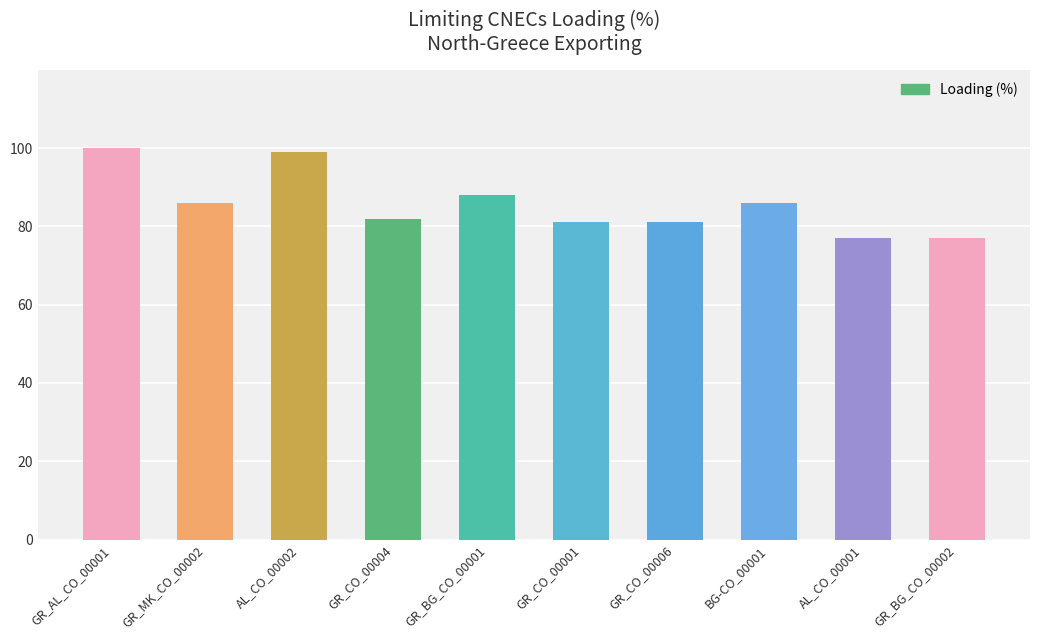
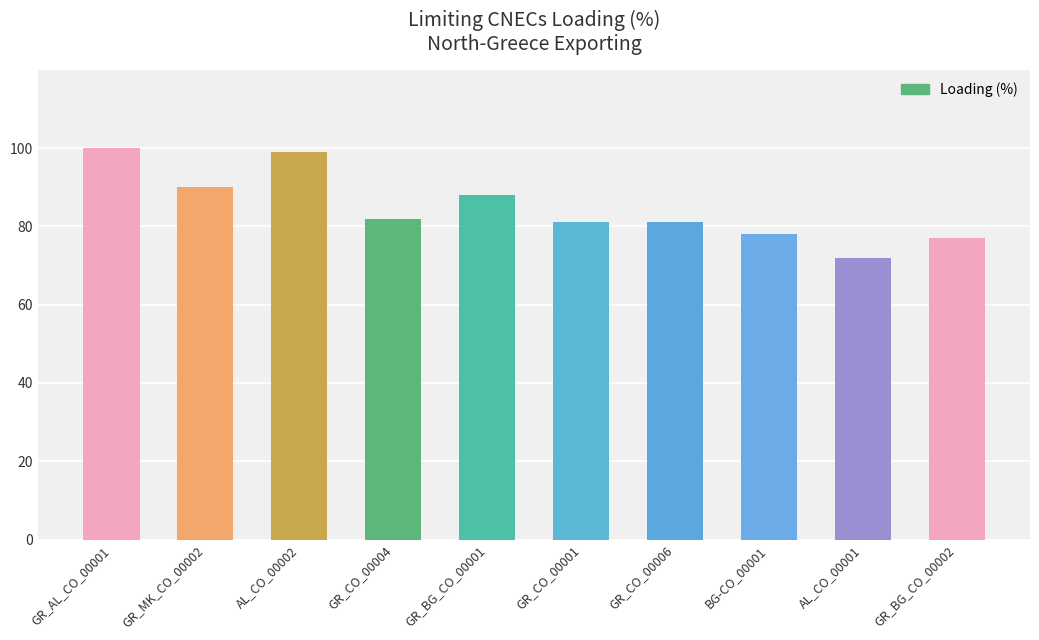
  {
    "GR_AL_CO_00001": 100,
-   "GR_MK_CO_00002": 86,
+   "GR_MK_CO_00002": 90,
    "AL_CO_00002": 99,
    "GR_CO_00004": 82,
    "GR_BG_CO_00001": 88,
    "GR_CO_00001": 81,
    "GR_CO_00006": 81,
-   "BG-CO_00001": 86,
-   "AL_CO_00001": 77,
+   "BG-CO_00001": 78,
+   "AL_CO_00001": 72,
    "GR_BG_CO_00002": 77
  }
